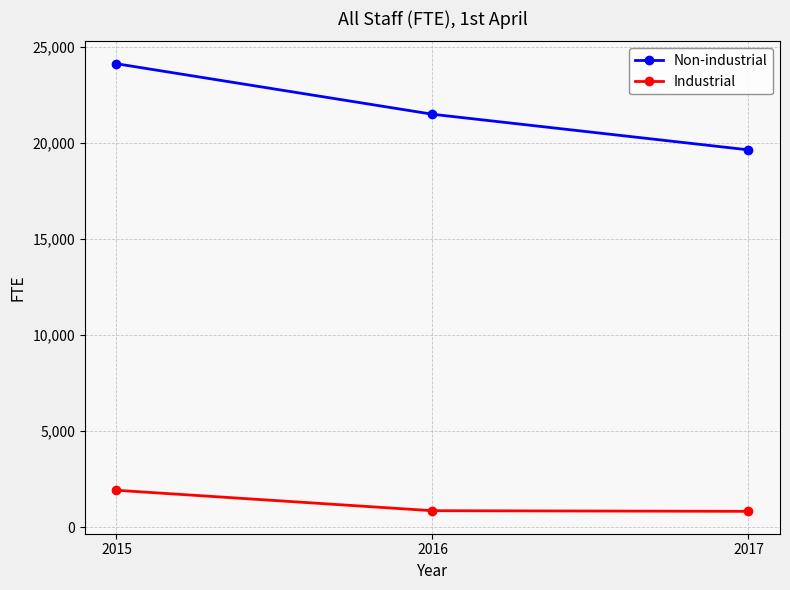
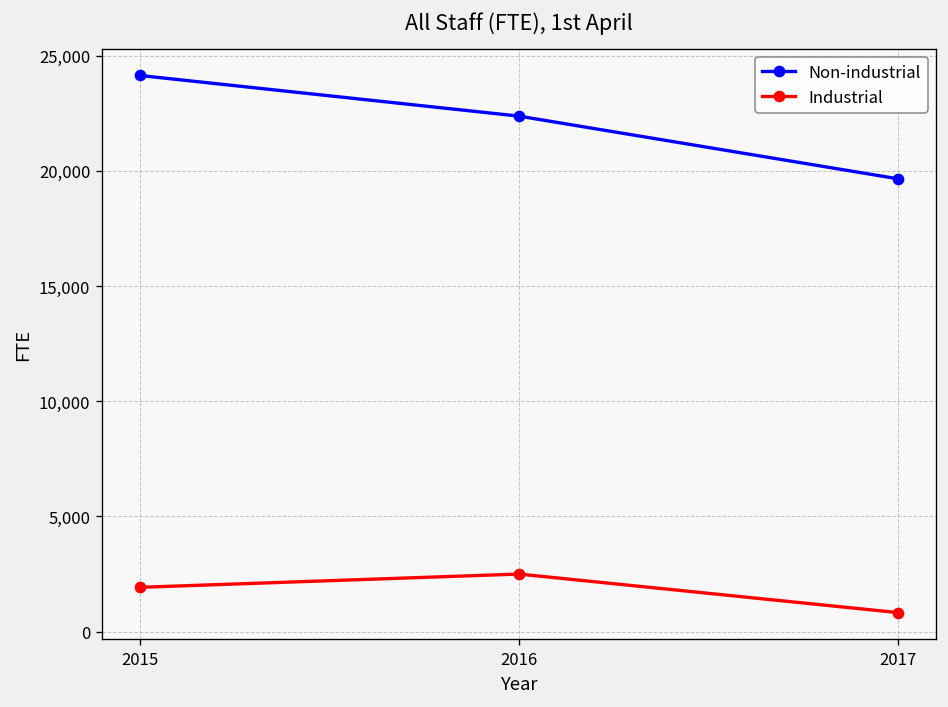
  {
    "Non-industrial": {
      "2015": "24,100",
-     "2016": "21,500",
+     "2016": "22,400",
      "2017": "19,700"
    },
    "Industrial": {
      "2015": "1,900",
-     "2016": "900",
+     "2016": "2,500",
      "2017": "800"
    }
  }
